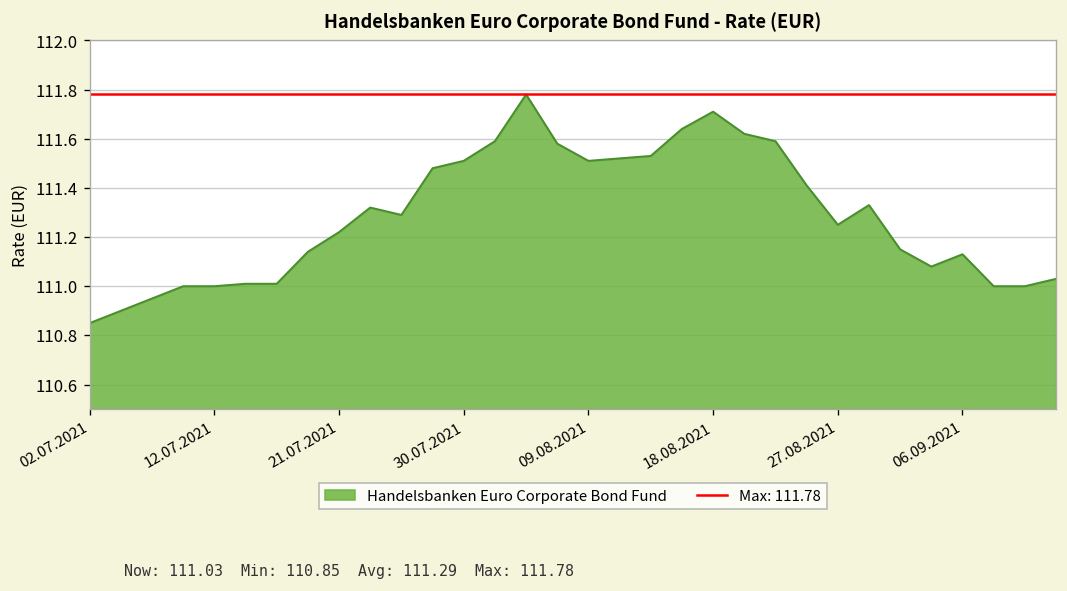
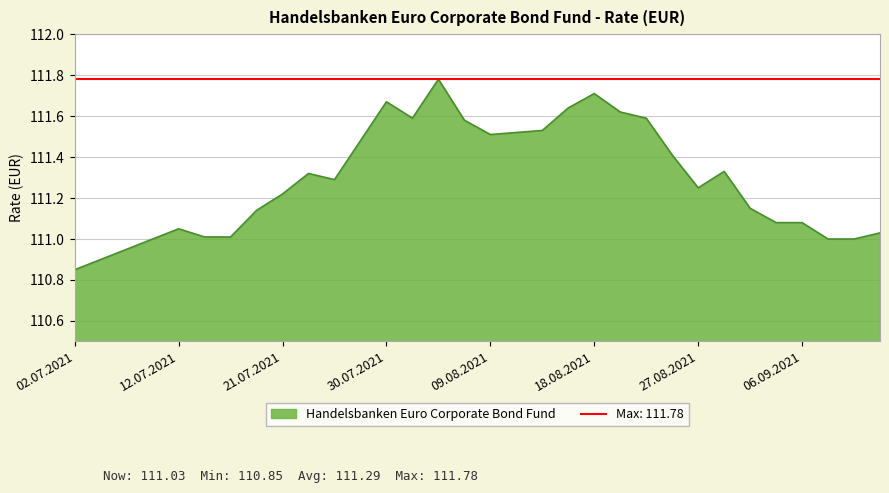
  {
    "02.07.2021": 110.85,
-   "12.07.2021": 111.00,
+   "12.07.2021": 111.05,
    "21.07.2021": 111.22,
-   "30.07.2021": 111.51,
+   "30.07.2021": 111.67,
    "09.08.2021": 111.51,
    "18.08.2021": 111.71,
    "27.08.2021": 111.25,
-   "06.09.2021": 111.13
+   "06.09.2021": 111.08
  }
